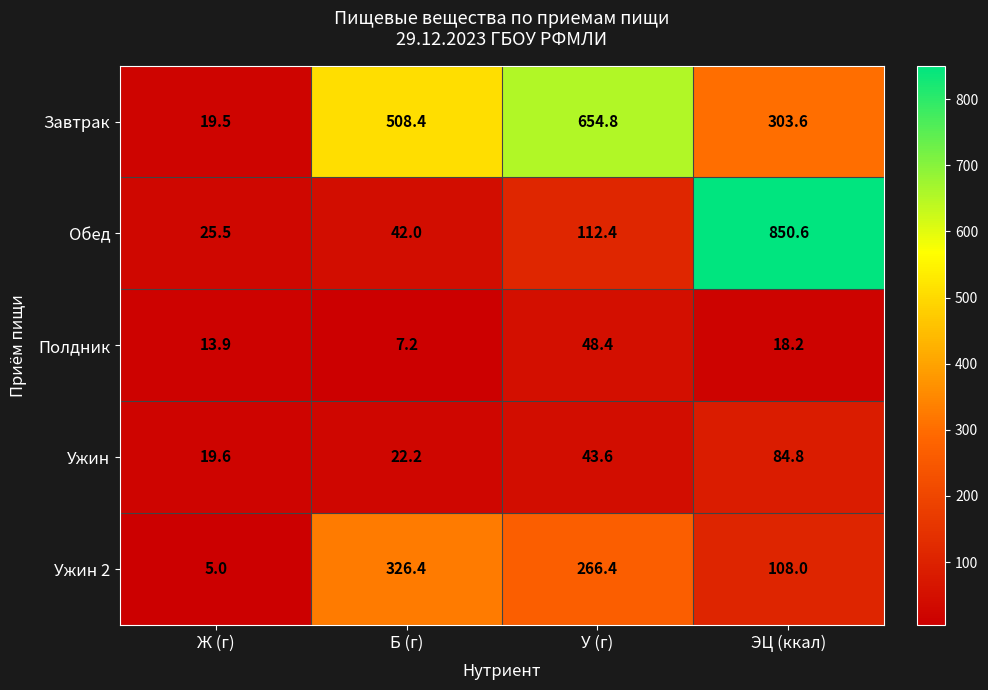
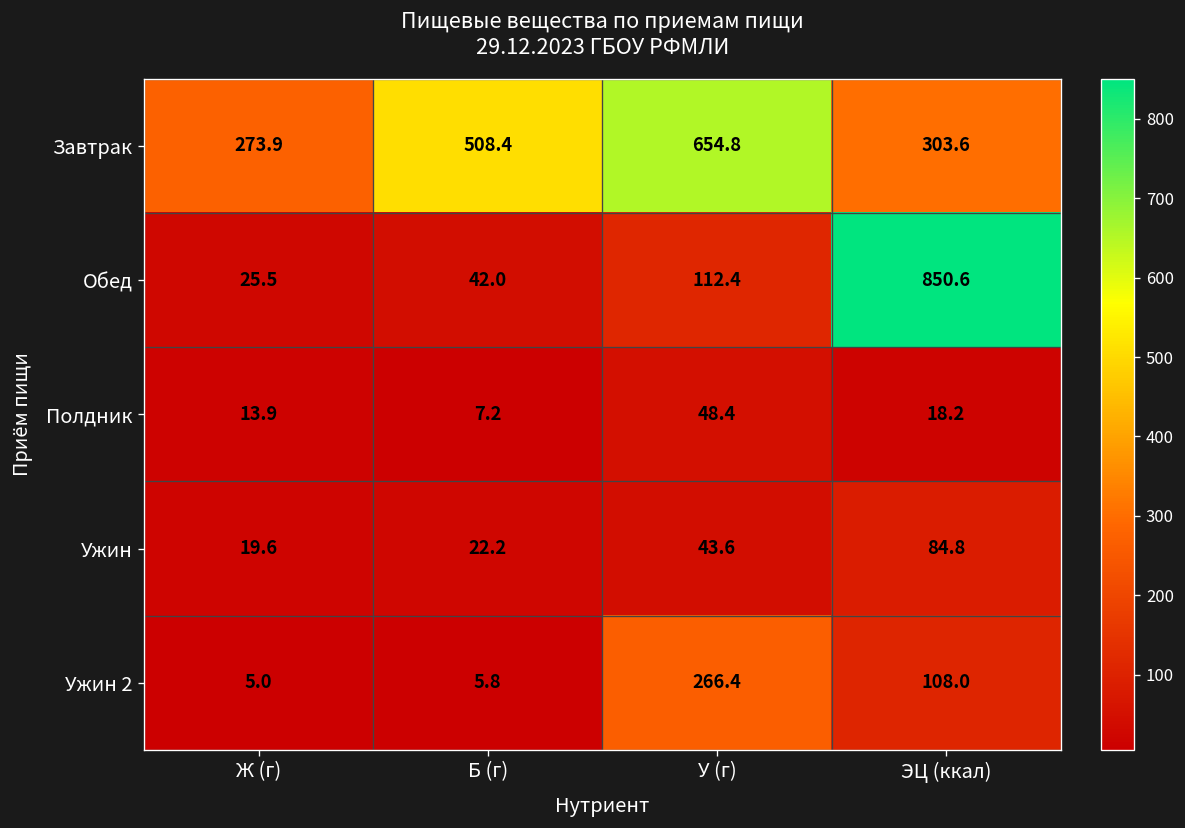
  {
    "Завтрак": {
-     "Ж (г)": 19.5,
+     "Ж (г)": 273.9,
      "Б (г)": 508.4,
      "У (г)": 654.8,
      "ЭЦ (ккал)": 303.6
    },
    "Обед": {
      "Ж (г)": 25.5,
      "Б (г)": 42.0,
      "У (г)": 112.4,
      "ЭЦ (ккал)": 850.6
    },
    "Полдник": {
      "Ж (г)": 13.9,
      "Б (г)": 7.2,
      "У (г)": 48.4,
      "ЭЦ (ккал)": 18.2
    },
    "Ужин": {
      "Ж (г)": 19.6,
      "Б (г)": 22.2,
      "У (г)": 43.6,
      "ЭЦ (ккал)": 84.8
    },
    "Ужин 2": {
      "Ж (г)": 5.0,
-     "Б (г)": 326.4,
+     "Б (г)": 5.8,
      "У (г)": 266.4,
      "ЭЦ (ккал)": 108.0
    }
  }
